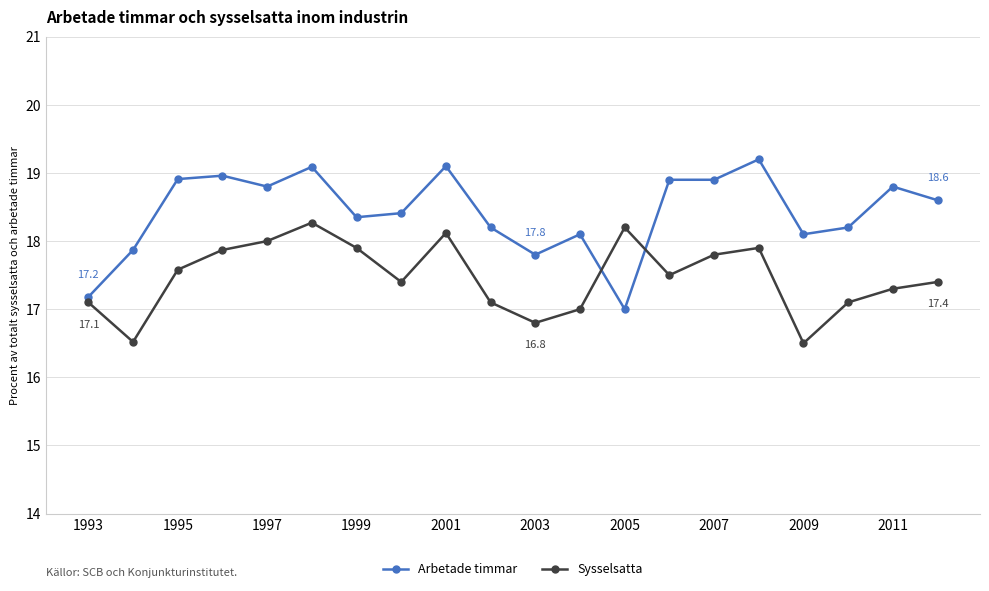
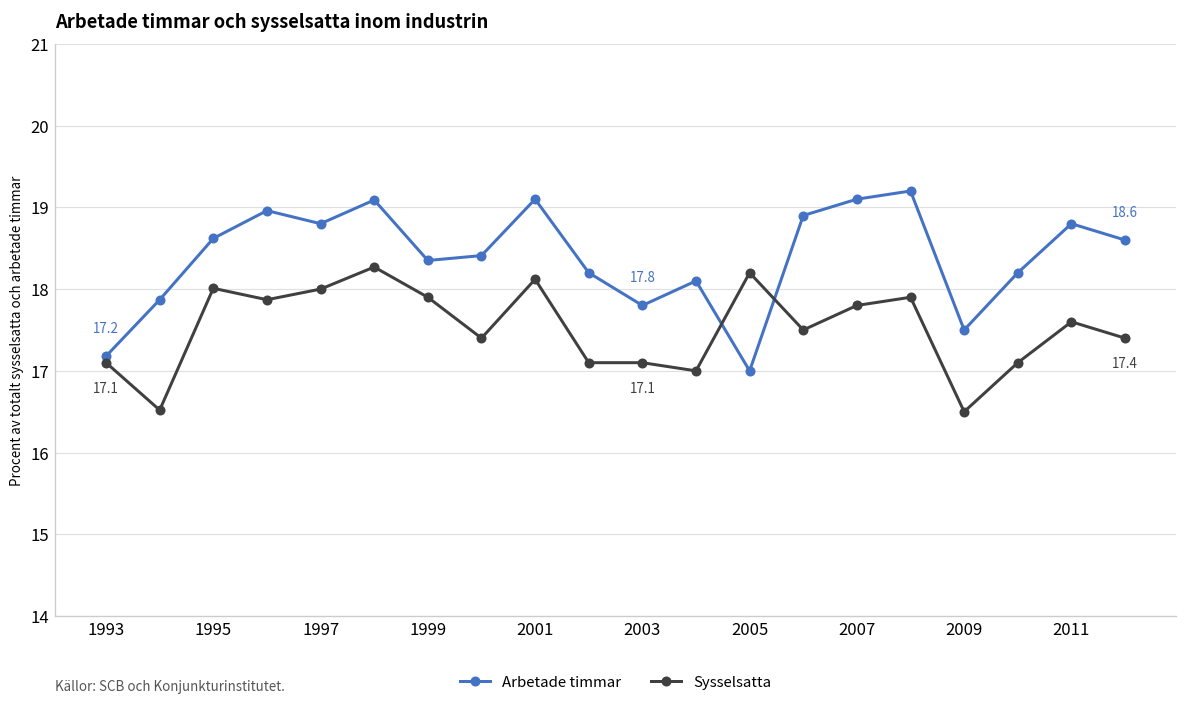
  {
    "Arbetade timmar": {
-     "1995": 18.9,
+     "1995": 18.6,
      "1997": 18.8,
      "1999": 18.4,
      "2001": 19.1,
      "2005": 17.0,
-     "2007": 18.9,
-     "2009": 18.1,
+     "2007": 19.1,
+     "2009": 17.5,
      "2011": 18.8
    },
    "Sysselsatta": {
      "1993": 17.1,
-     "1995": 17.6,
-     "2003": 16.8,
-     "2011": 17.3
+     "1995": 18.0,
+     "2003": 17.1,
+     "2011": 17.6
    }
  }
